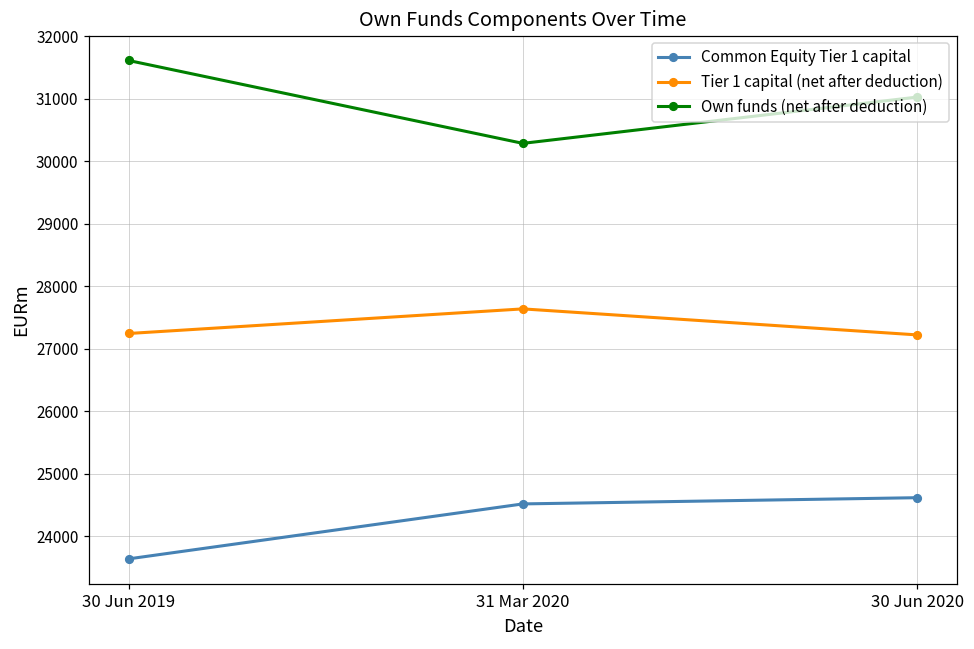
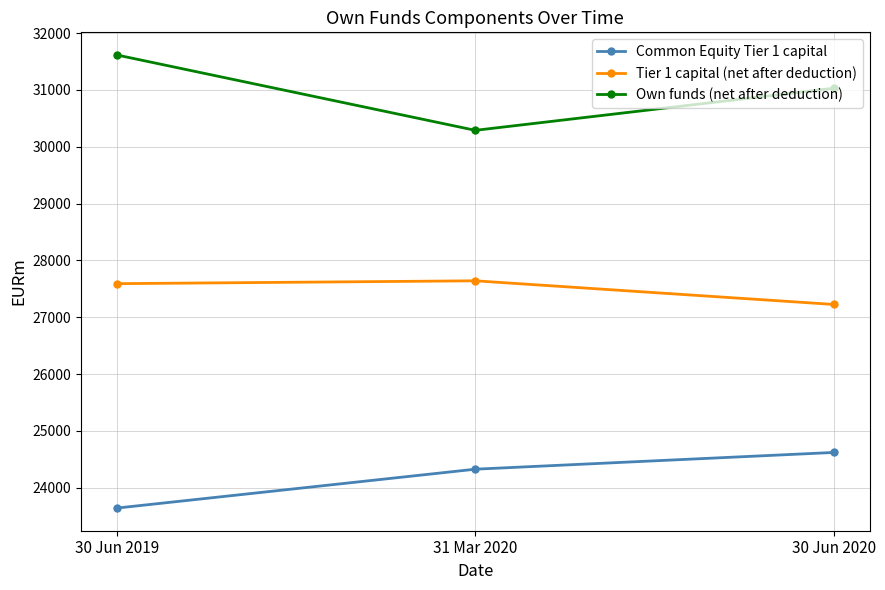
  {
    "Common Equity Tier 1 capital": {
      "30 Jun 2019": 23600,
-     "31 Mar 2020": 24500,
+     "31 Mar 2020": 24300,
      "30 Jun 2020": 24600
    },
    "Tier 1 capital (net after deduction)": {
-     "30 Jun 2019": 27200,
+     "30 Jun 2019": 27600,
      "31 Mar 2020": 27600,
      "30 Jun 2020": 27200
    },
    "Own funds (net after deduction)": {
      "30 Jun 2019": 31600,
      "31 Mar 2020": 30300
    }
  }
